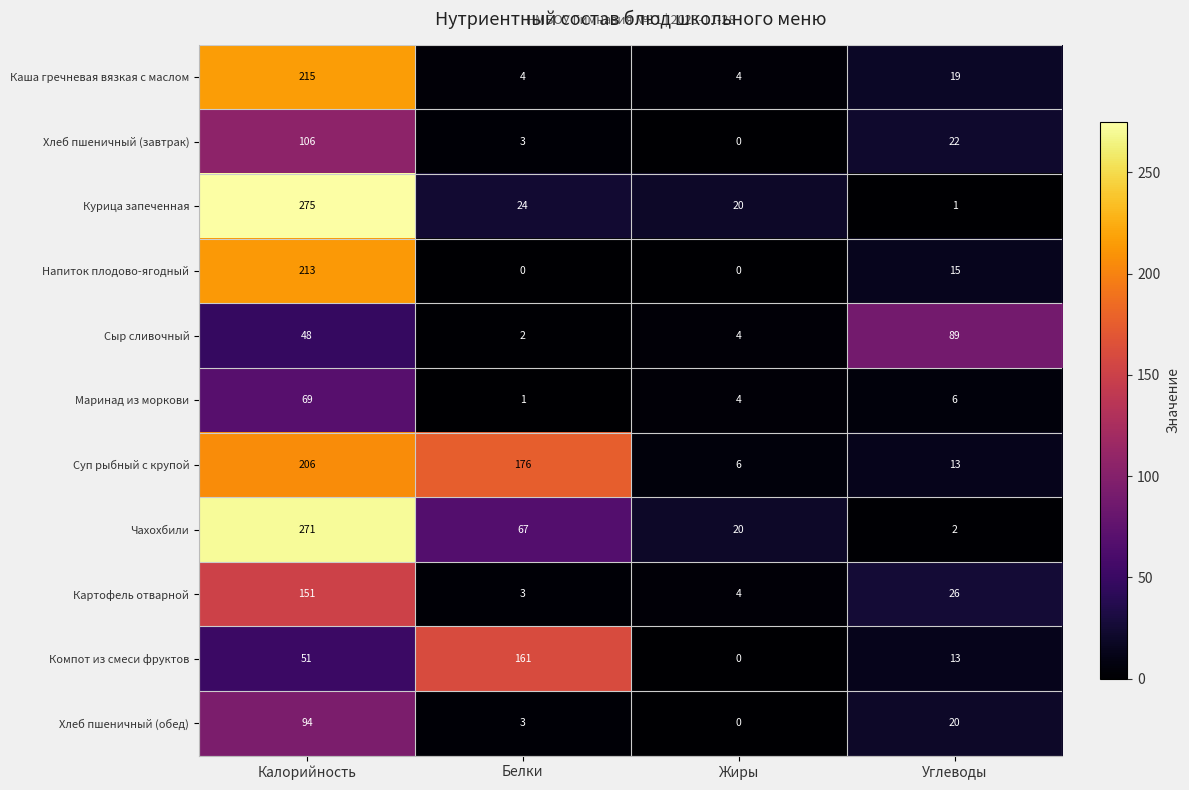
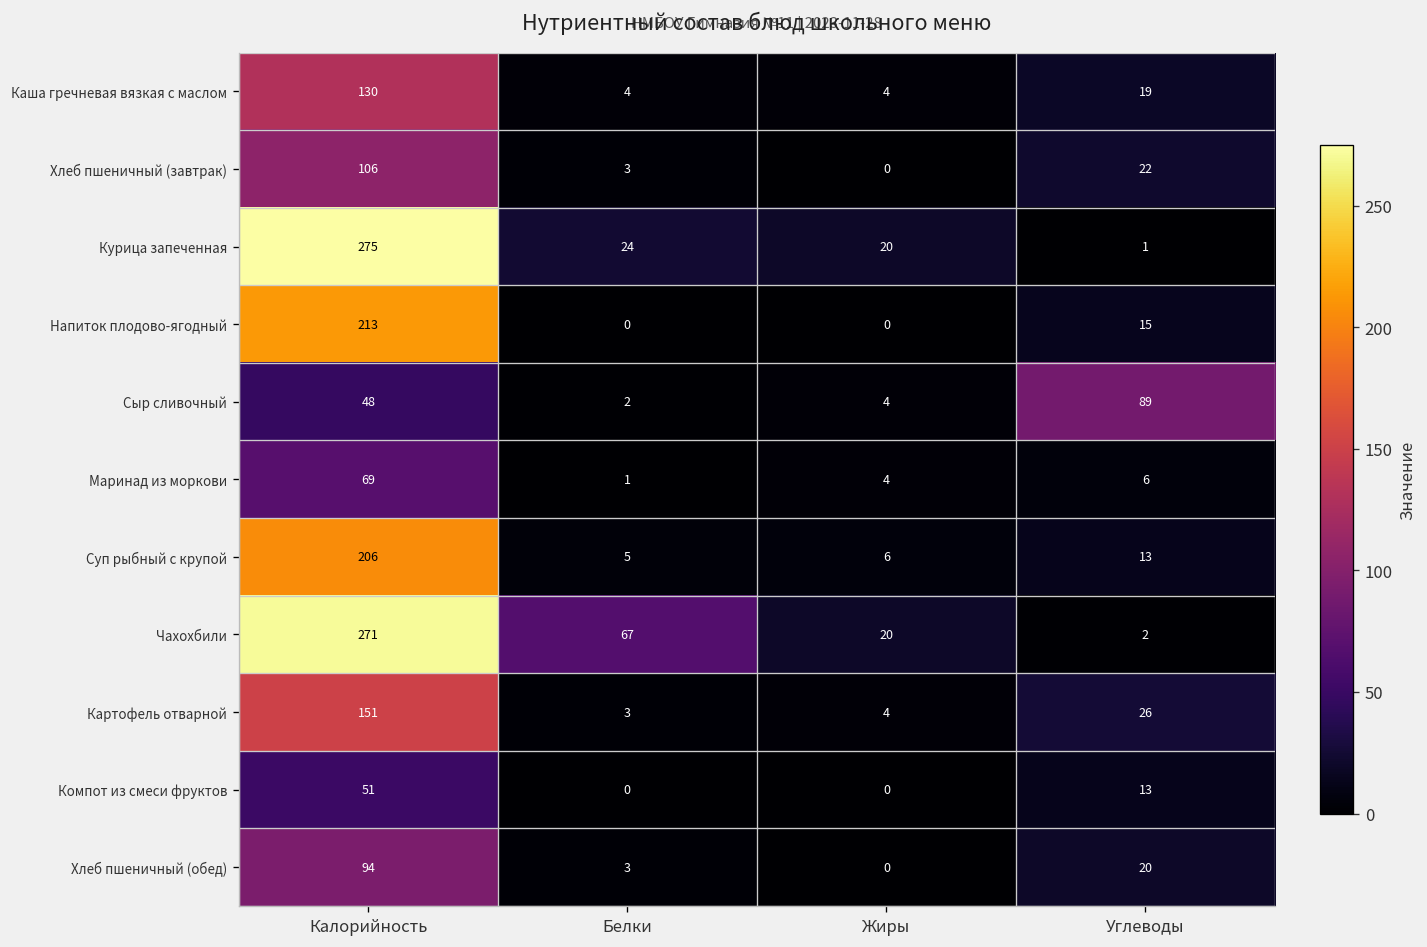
  {
    "Каша гречневая вязкая с маслом": {
-     "Калорийность": 215,
+     "Калорийность": 130,
      "Белки": 4,
      "Жиры": 4,
      "Углеводы": 19
    },
    "Хлеб пшеничный (завтрак)": {
      "Калорийность": 106,
      "Белки": 3,
      "Жиры": 0,
      "Углеводы": 22
    },
    "Курица запеченная": {
      "Калорийность": 275,
      "Белки": 24,
      "Жиры": 20,
      "Углеводы": 1
    },
    "Напиток плодово-ягодный": {
      "Калорийность": 213,
      "Белки": 0,
      "Жиры": 0,
      "Углеводы": 15
    },
    "Сыр сливочный": {
      "Калорийность": 48,
      "Белки": 2,
      "Жиры": 4,
      "Углеводы": 89
    },
    "Маринад из моркови": {
      "Калорийность": 69,
      "Белки": 1,
      "Жиры": 4,
      "Углеводы": 6
    },
    "Суп рыбный с крупой": {
      "Калорийность": 206,
-     "Белки": 176,
+     "Белки": 5,
      "Жиры": 6,
      "Углеводы": 13
    },
    "Чахохбили": {
      "Калорийность": 271,
      "Белки": 67,
      "Жиры": 20,
      "Углеводы": 2
    },
    "Картофель отварной": {
      "Калорийность": 151,
      "Белки": 3,
      "Жиры": 4,
      "Углеводы": 26
    },
    "Компот из смеси фруктов": {
      "Калорийность": 51,
-     "Белки": 161,
+     "Белки": 0,
      "Жиры": 0,
      "Углеводы": 13
    },
    "Хлеб пшеничный (обед)": {
      "Калорийность": 94,
      "Белки": 3,
      "Жиры": 0,
      "Углеводы": 20
    }
  }
